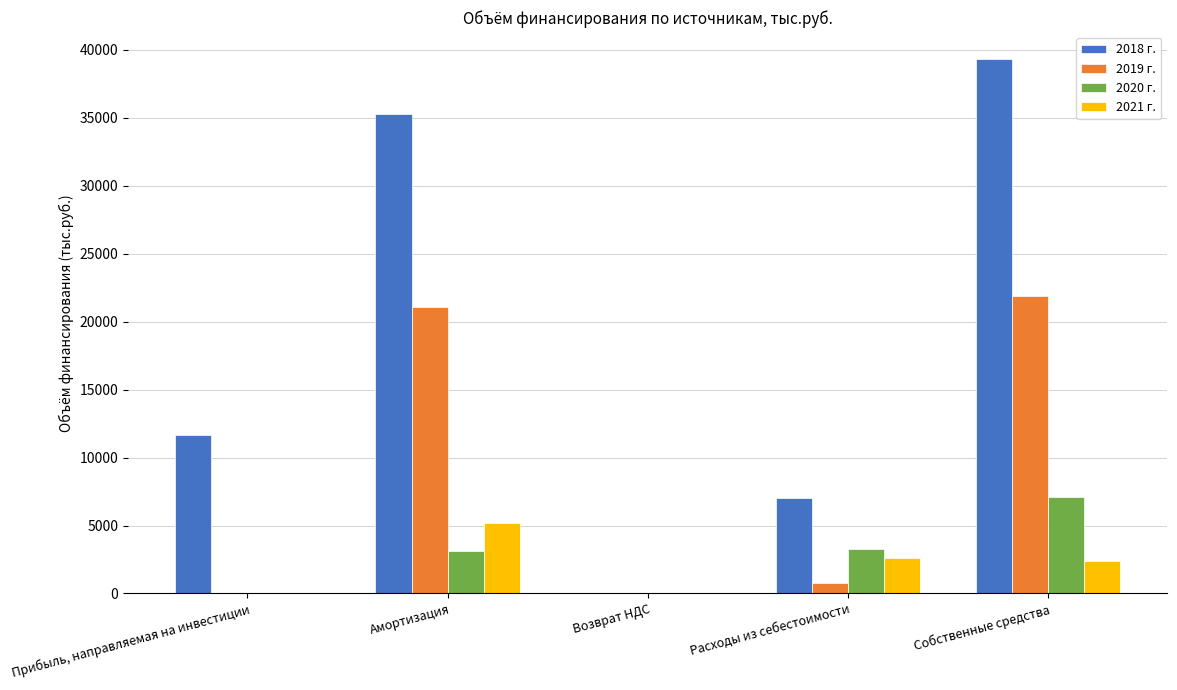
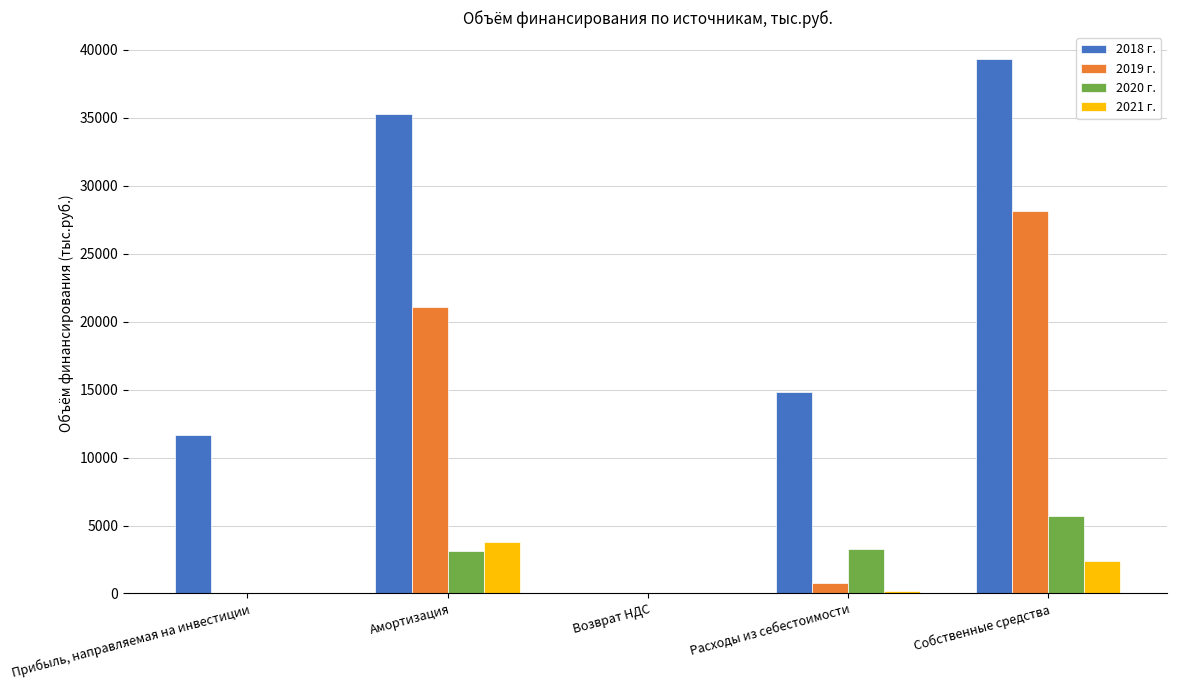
  {
    "2018 г.": {
      "Прибыль, направляемая на инвестиции": 11700,
      "Амортизация": 35300,
-     "Расходы из себестоимости": 7000,
+     "Расходы из себестоимости": 14800,
      "Собственные средства": 39300
    },
    "2019 г.": {
      "Прибыль, направляемая на инвестиции": 0,
      "Амортизация": 21100,
      "Возврат НДС": 0,
      "Расходы из себестоимости": 800,
-     "Собственные средства": 21900
+     "Собственные средства": 28200
    },
    "2020 г.": {
      "Прибыль, направляемая на инвестиции": 0,
      "Амортизация": 3100,
      "Возврат НДС": 0,
      "Расходы из себестоимости": 3300,
-     "Собственные средства": 7100
+     "Собственные средства": 5700
    },
    "2021 г.": {
      "Прибыль, направляемая на инвестиции": 0,
-     "Амортизация": 5200,
+     "Амортизация": 3800,
      "Возврат НДС": 0,
-     "Расходы из себестоимости": 2600,
+     "Расходы из себестоимости": 200,
      "Собственные средства": 2400
    }
  }
